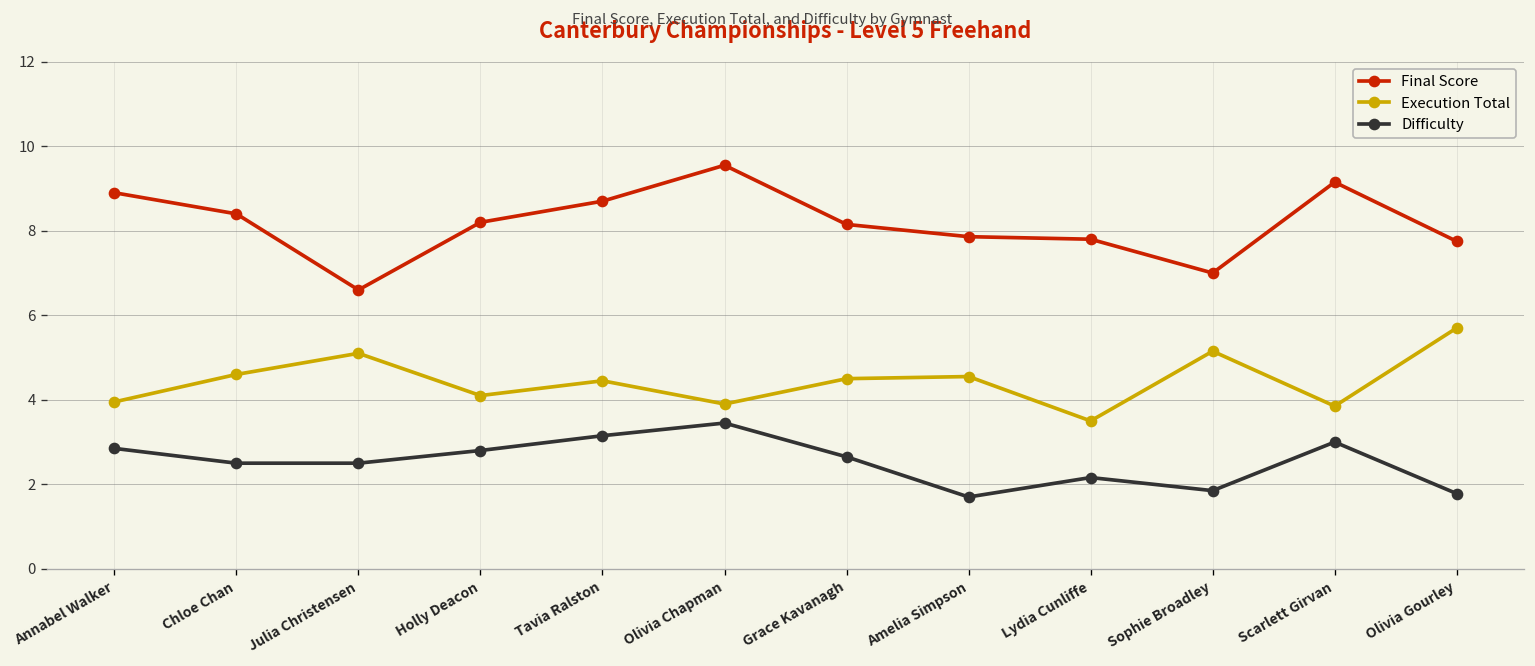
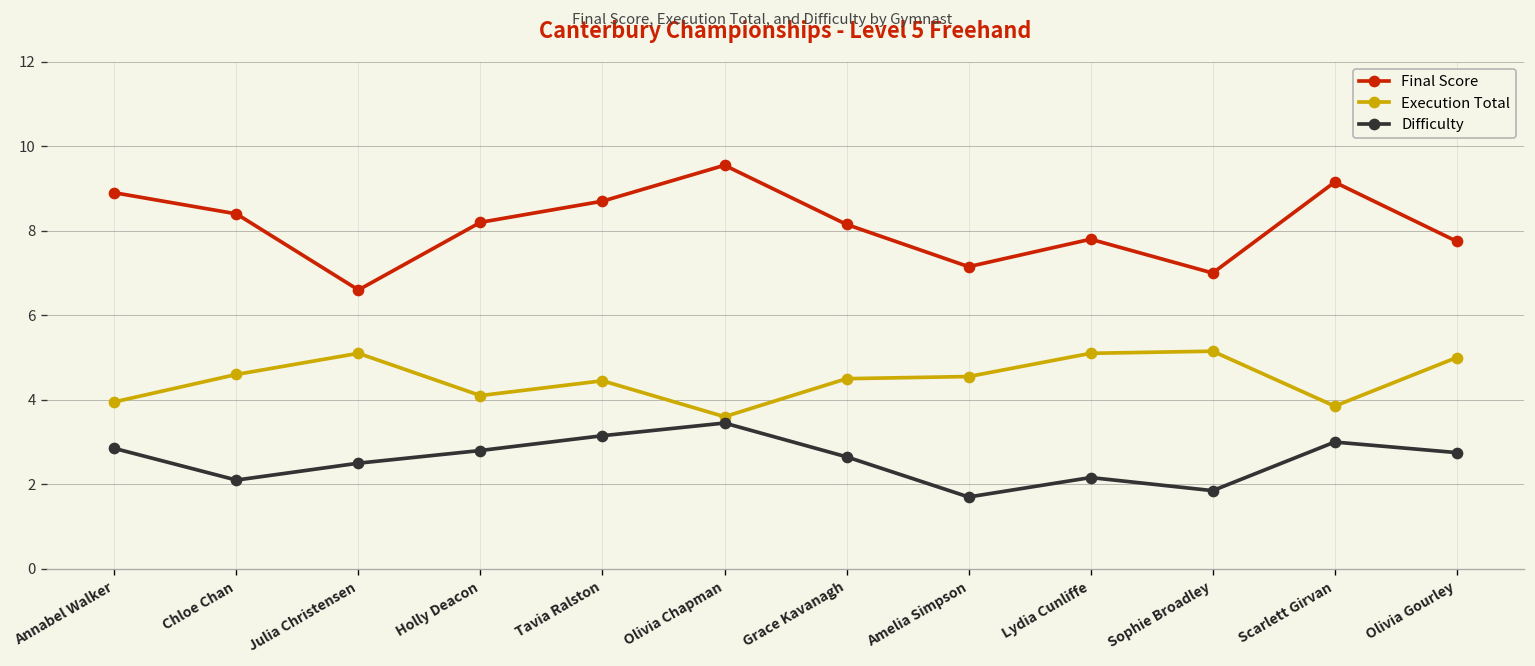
  {
    "Final Score": {
      "Annabel Walker": 8.9,
      "Chloe Chan": 8.4,
      "Julia Christensen": 6.6,
      "Holly Deacon": 8.2,
      "Tavia Ralston": 8.7,
      "Olivia Chapman": 9.6,
      "Grace Kavanagh": 8.2,
-     "Amelia Simpson": 7.9,
+     "Amelia Simpson": 7.2,
      "Lydia Cunliffe": 7.8,
      "Sophie Broadley": 7.0,
      "Scarlett Girvan": 9.2,
      "Olivia Gourley": 7.8
    },
    "Execution Total": {
      "Annabel Walker": 4.0,
      "Chloe Chan": 4.6,
      "Julia Christensen": 5.1,
      "Holly Deacon": 4.1,
      "Tavia Ralston": 4.5,
-     "Olivia Chapman": 3.9,
+     "Olivia Chapman": 3.6,
      "Grace Kavanagh": 4.5,
      "Amelia Simpson": 4.6,
-     "Lydia Cunliffe": 3.5,
+     "Lydia Cunliffe": 5.1,
      "Sophie Broadley": 5.2,
      "Scarlett Girvan": 3.9,
-     "Olivia Gourley": 5.7
+     "Olivia Gourley": 5.0
    },
    "Difficulty": {
      "Annabel Walker": 2.9,
-     "Chloe Chan": 2.5,
+     "Chloe Chan": 2.1,
      "Julia Christensen": 2.5,
      "Holly Deacon": 2.8,
      "Tavia Ralston": 3.2,
      "Olivia Chapman": 3.5,
      "Grace Kavanagh": 2.7,
      "Amelia Simpson": 1.7,
      "Lydia Cunliffe": 2.2,
      "Sophie Broadley": 1.9,
      "Scarlett Girvan": 3.0,
-     "Olivia Gourley": 1.8
+     "Olivia Gourley": 2.8
    }
  }
